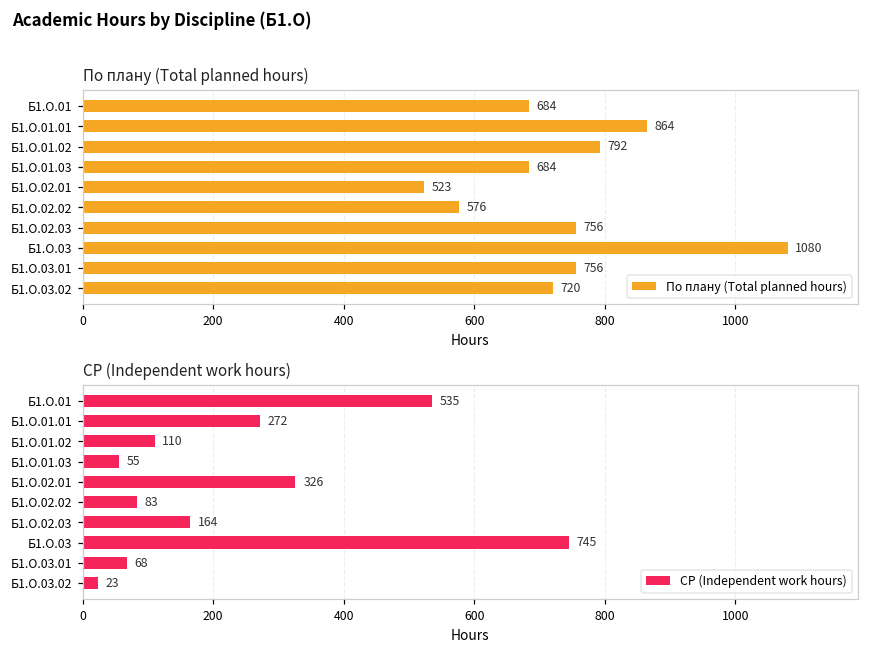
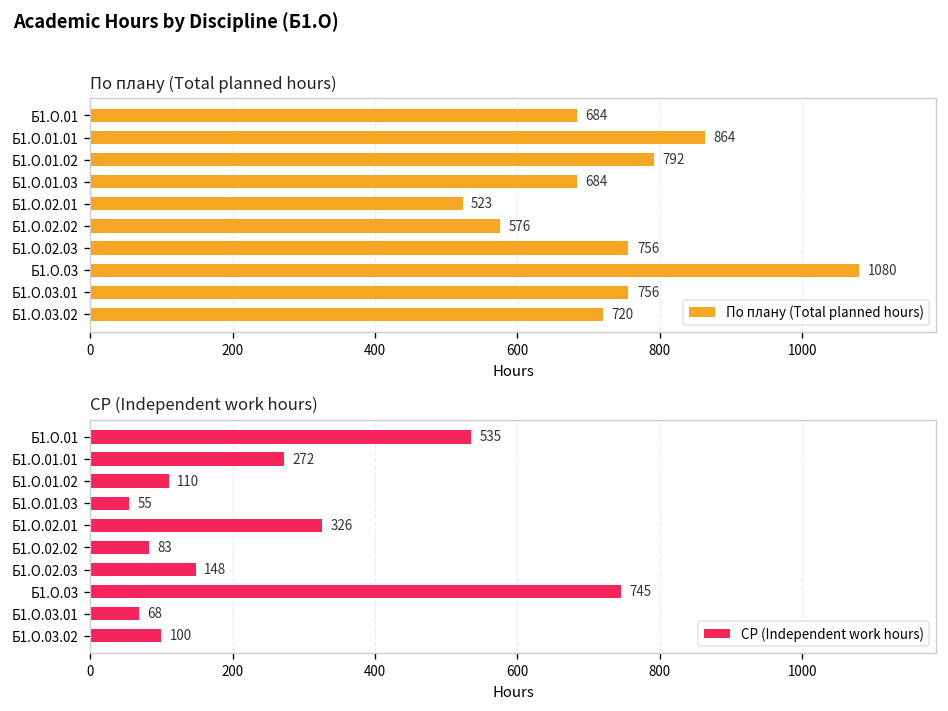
  {
    "По плану (Total planned hours)": {
      "Б1.О.01": 684,
      "Б1.О.01.01": 864,
      "Б1.О.01.02": 792,
      "Б1.О.01.03": 684,
      "Б1.О.02.01": 523,
      "Б1.О.02.02": 576,
      "Б1.О.02.03": 756,
      "Б1.О.03": 1080,
      "Б1.О.03.01": 756,
      "Б1.О.03.02": 720
    },
    "СР (Independent work hours)": {
      "Б1.О.01": 535,
      "Б1.О.01.01": 272,
      "Б1.О.01.02": 110,
      "Б1.О.01.03": 55,
      "Б1.О.02.01": 326,
      "Б1.О.02.02": 83,
-     "Б1.О.02.03": 164,
+     "Б1.О.02.03": 148,
      "Б1.О.03": 745,
      "Б1.О.03.01": 68,
-     "Б1.О.03.02": 23
+     "Б1.О.03.02": 100
    }
  }
